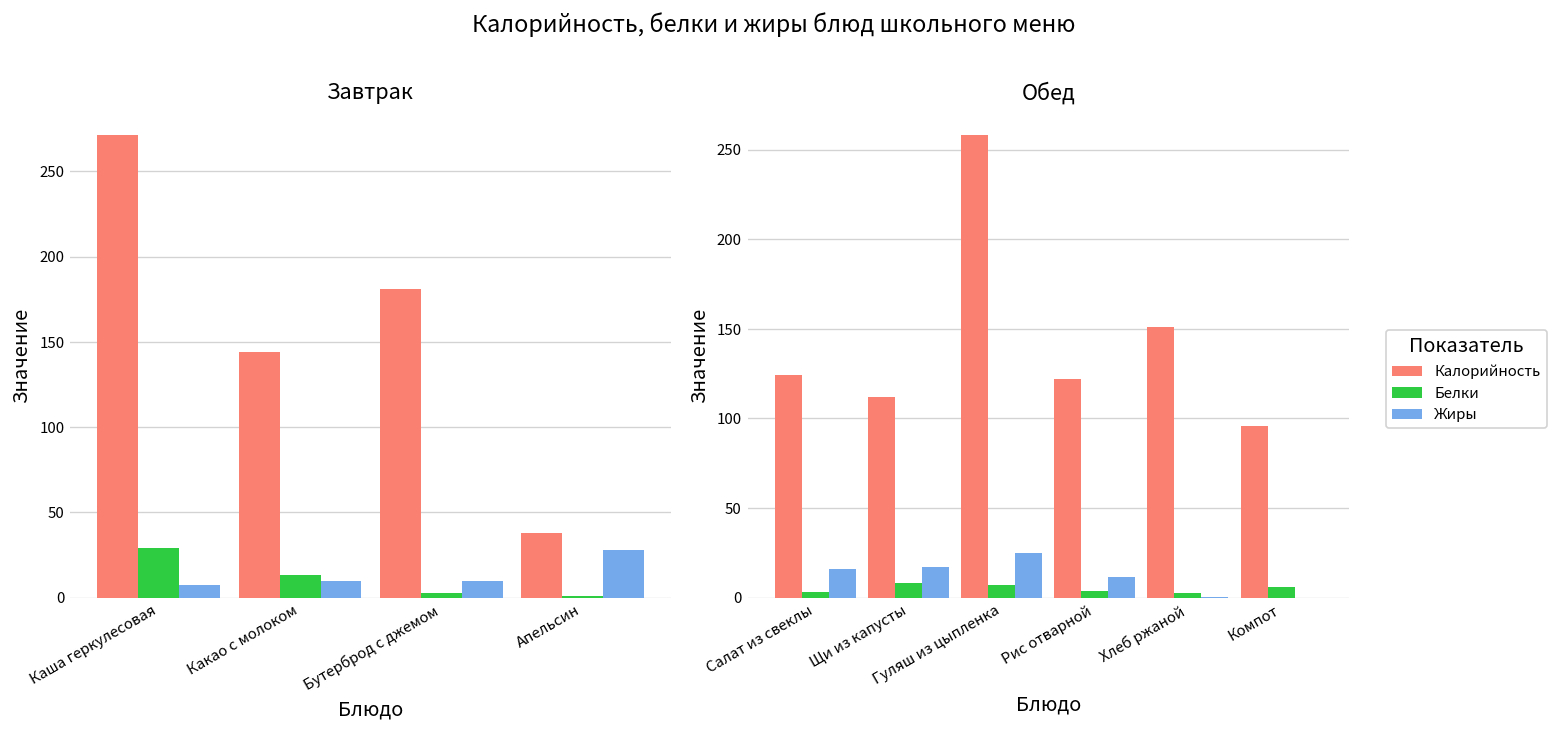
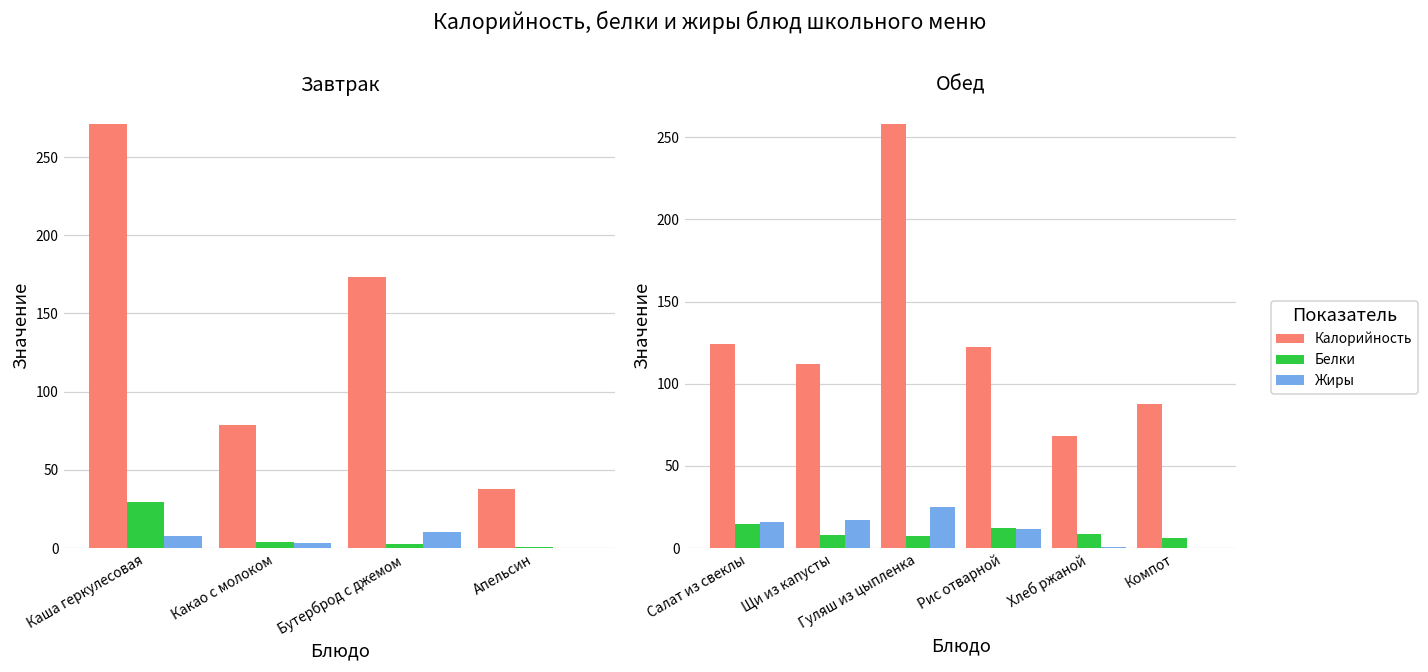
  {
    "Завтрак": {
      "Калорийность": {
        "Каша геркулесовая": 271,
-       "Какао с молоком": 144,
-       "Бутерброд с джемом": 181,
+       "Какао с молоком": 78,
+       "Бутерброд с джемом": 173,
        "Апельсин": 38
      },
      "Белки": {
        "Каша геркулесовая": 29,
-       "Какао с молоком": 13,
+       "Какао с молоком": 4,
        "Бутерброд с джемом": 3
      },
      "Жиры": {
        "Каша геркулесовая": 8,
-       "Какао с молоком": 10,
+       "Какао с молоком": 3,
        "Бутерброд с джемом": 10,
-       "Апельсин": 28
+       "Апельсин": 0
      }
    },
    "Обед": {
      "Калорийность": {
        "Салат из свеклы": 124,
        "Щи из капусты": 112,
        "Гуляш из цыпленка": 258,
        "Рис отварной": 122,
-       "Хлеб ржаной": 151,
-       "Компот": 96
+       "Хлеб ржаной": 68,
+       "Компот": 88
      },
      "Белки": {
-       "Салат из свеклы": 3,
+       "Салат из свеклы": 15,
        "Щи из капусты": 8,
        "Гуляш из цыпленка": 7,
-       "Рис отварной": 4,
-       "Хлеб ржаной": 3,
+       "Рис отварной": 12,
+       "Хлеб ржаной": 9,
        "Компот": 6
      },
      "Жиры": {
        "Салат из свеклы": 16,
        "Щи из капусты": 17,
        "Гуляш из цыпленка": 25,
        "Рис отварной": 11,
        "Компот": 0
      }
    }
  }
